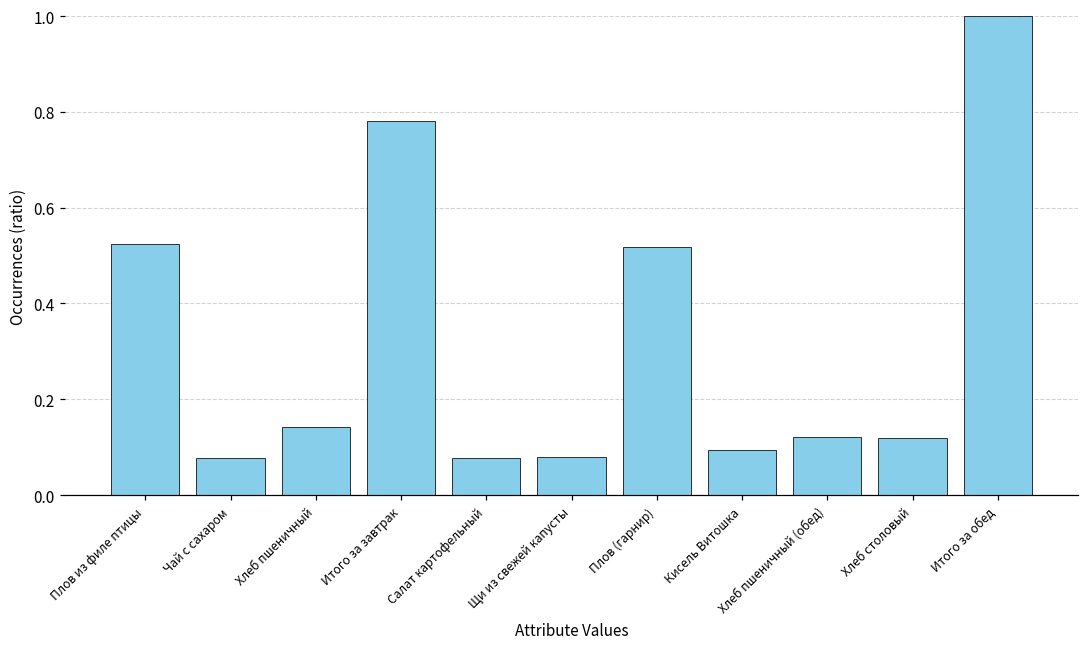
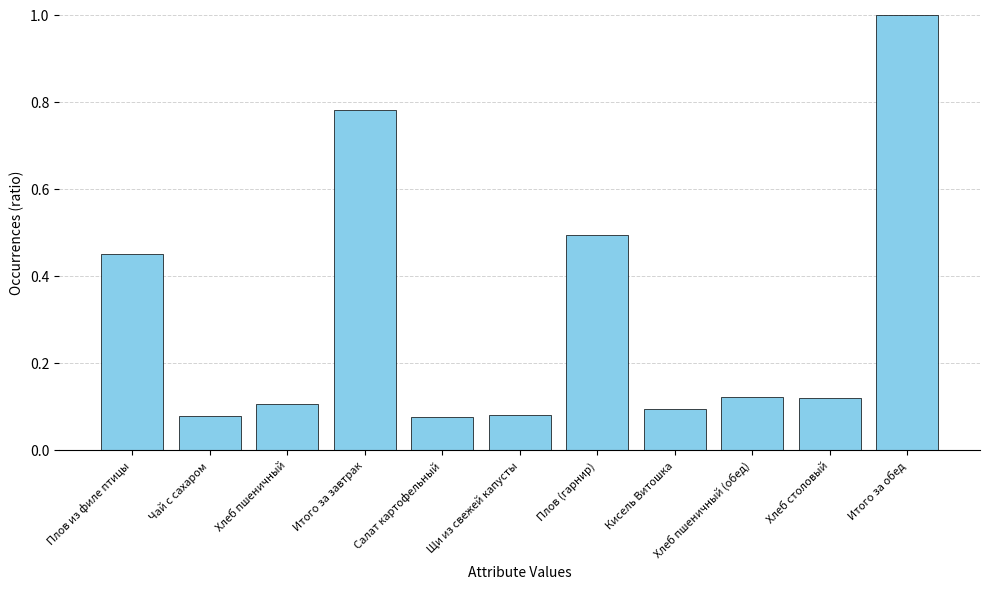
  {
-   "Плов из филе птицы": 0.52,
+   "Плов из филе птицы": 0.45,
    "Чай с сахаром": 0.08,
-   "Хлеб пшеничный": 0.14,
+   "Хлеб пшеничный": 0.10,
    "Итого за завтрак": 0.78,
    "Салат картофельный": 0.08,
    "Щи из свежей капусты": 0.08,
-   "Плов (гарнир)": 0.52,
+   "Плов (гарнир)": 0.49,
    "Кисель Витошка": 0.10,
    "Хлеб пшеничный (обед)": 0.12,
    "Хлеб столовый": 0.12,
    "Итого за обед": 1.00
  }
